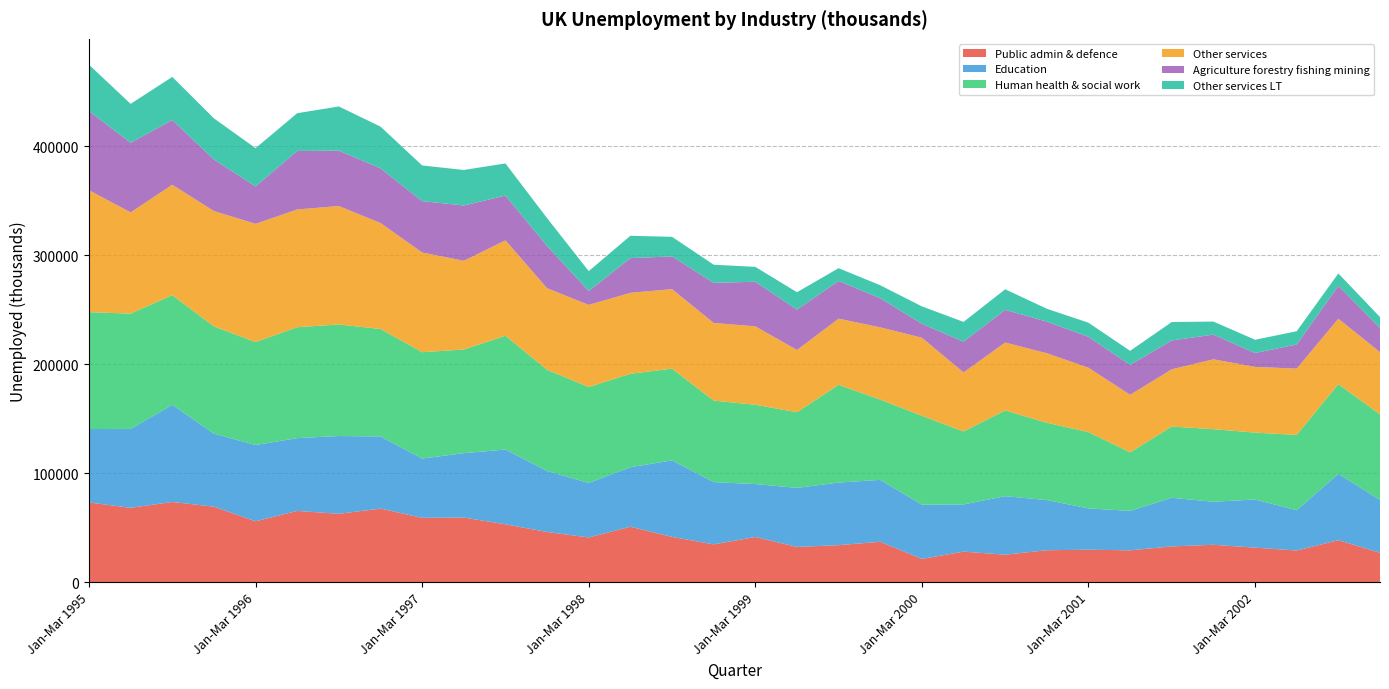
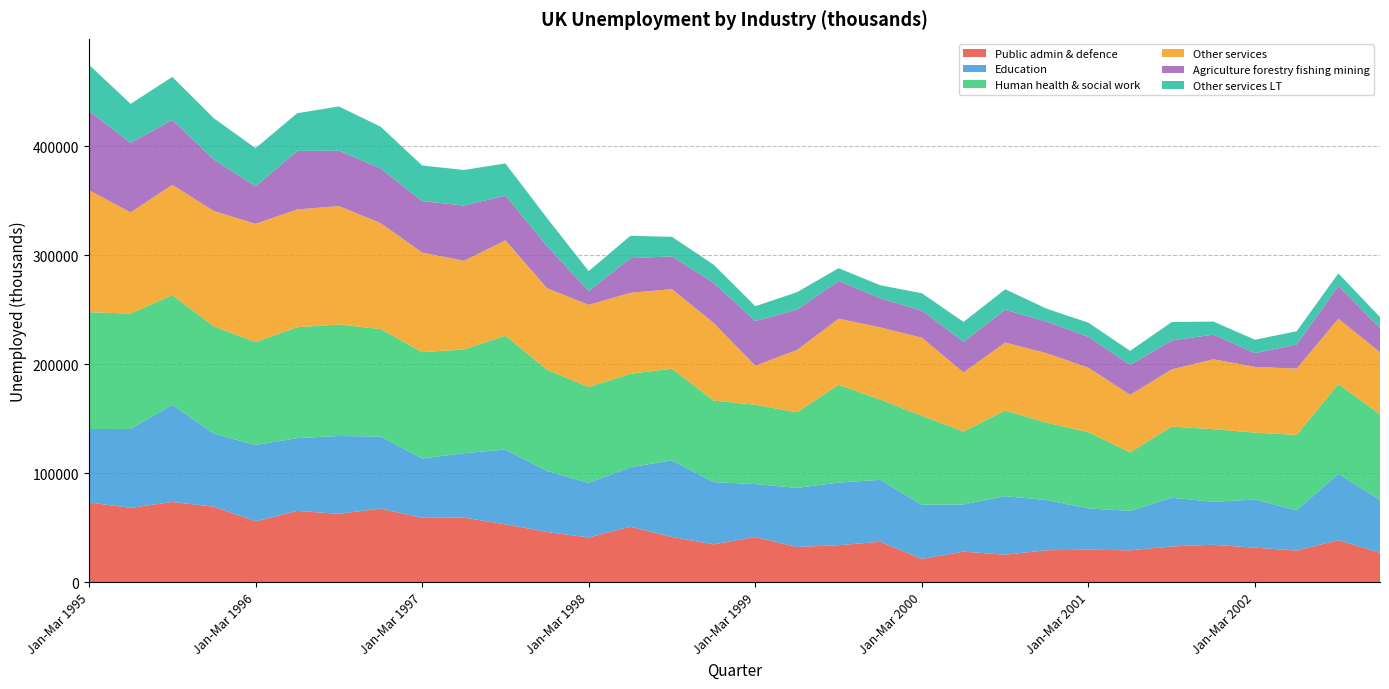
  {
    "Public admin & defence": {
      "Jan-Mar 1995": 73000,
      "Jan-Mar 1996": 56000,
      "Jan-Mar 1997": 59000,
      "Jan-Mar 1998": 41000,
      "Jan-Mar 1999": 41000,
      "Jan-Mar 2000": 21000,
      "Jan-Mar 2001": 30000,
      "Jan-Mar 2002": 32000
    },
    "Education": {
      "Jan-Mar 1995": 67000,
      "Jan-Mar 1996": 70000,
      "Jan-Mar 1997": 54000,
      "Jan-Mar 1998": 50000,
      "Jan-Mar 1999": 49000,
      "Jan-Mar 2000": 50000,
      "Jan-Mar 2001": 38000,
      "Jan-Mar 2002": 44000
    },
    "Other services": {
      "Jan-Mar 1995": 112000,
      "Jan-Mar 1996": 109000,
      "Jan-Mar 1997": 92000,
      "Jan-Mar 1998": 75000,
-     "Jan-Mar 1999": 72000,
+     "Jan-Mar 1999": 36000,
      "Jan-Mar 2000": 72000,
      "Jan-Mar 2001": 59000,
      "Jan-Mar 2002": 60000
    },
    "Agriculture forestry fishing mining": {
      "Jan-Mar 1995": 73000,
      "Jan-Mar 1996": 34000,
      "Jan-Mar 1997": 47000,
      "Jan-Mar 1998": 13000,
      "Jan-Mar 1999": 41000,
-     "Jan-Mar 2000": 13000,
+     "Jan-Mar 2000": 25000,
      "Jan-Mar 2001": 28000,
      "Jan-Mar 2002": 13000
    }
  }
